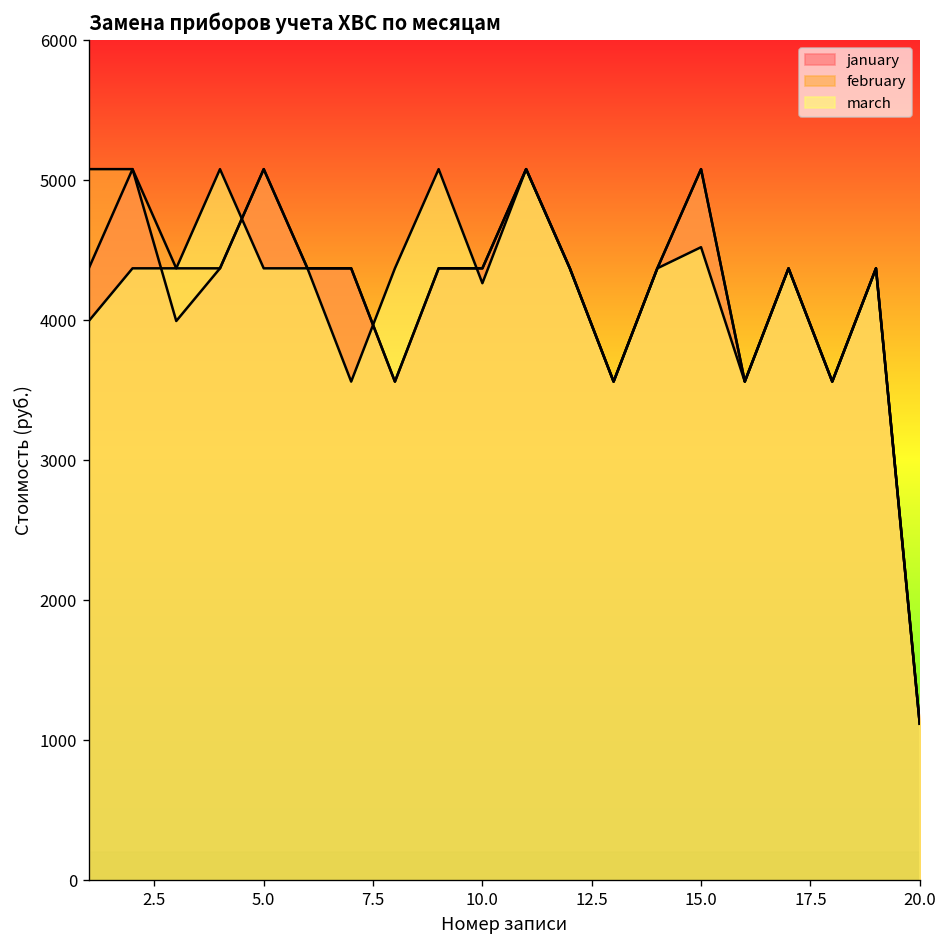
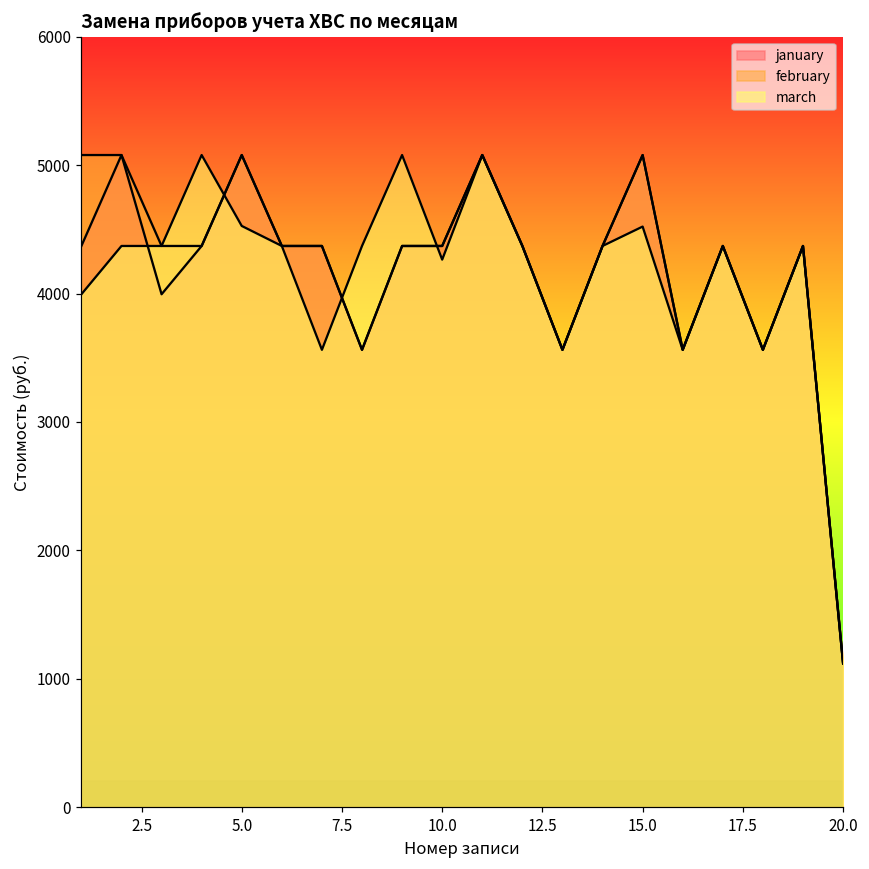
  {
    "march": {
-     "5.0": 4370,
+     "5.0": 4530,
      "10.0": 4260,
      "15.0": 4520
    }
  }
